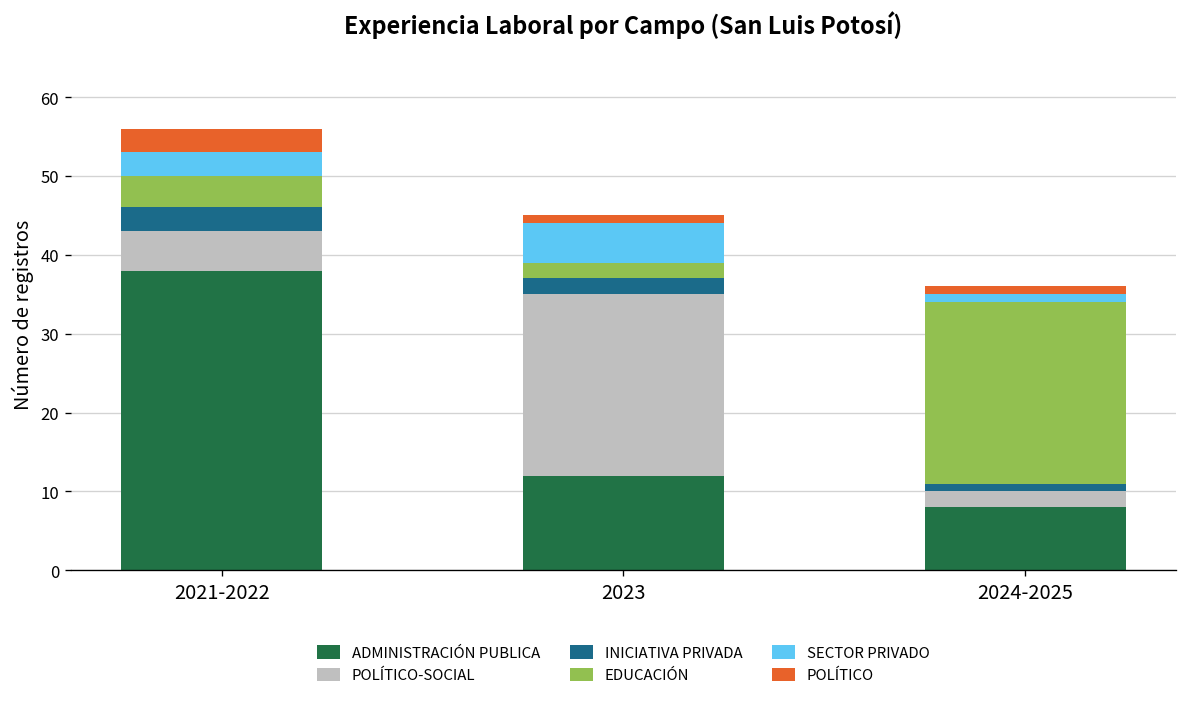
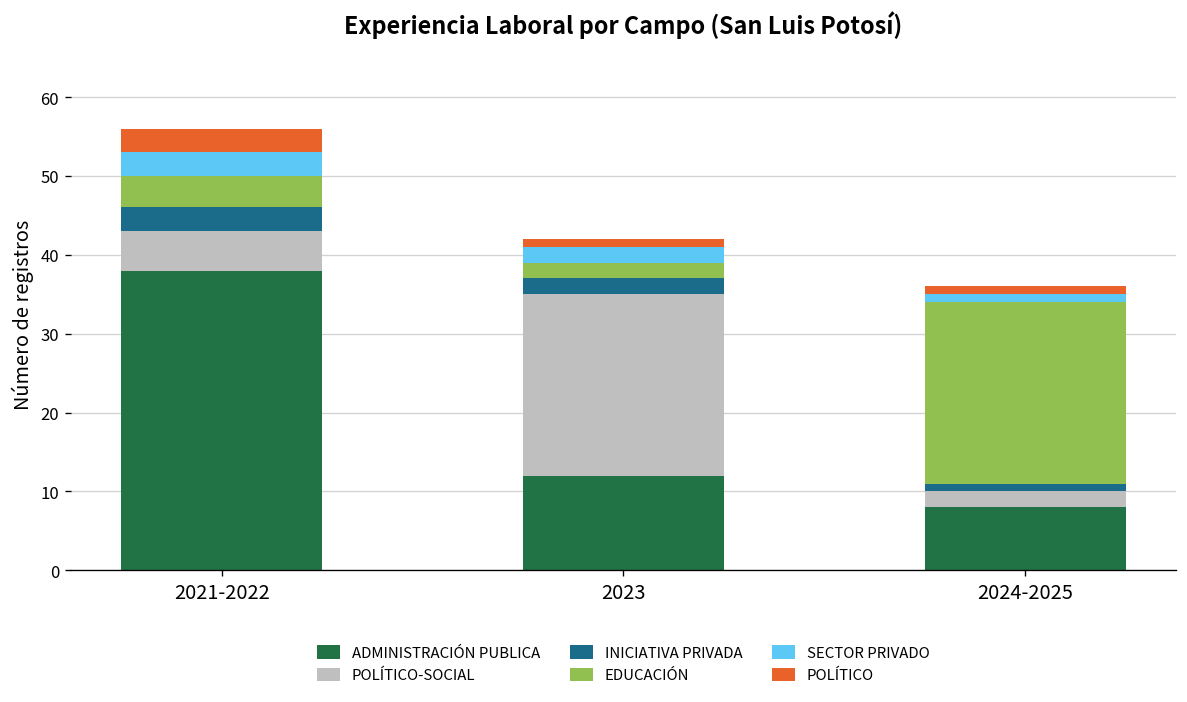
  {
    "ADMINISTRACIÓN PUBLICA": {
      "2021-2022": 38,
      "2023": 12,
      "2024-2025": 8
    },
    "POLÍTICO-SOCIAL": {
      "2021-2022": 5,
      "2023": 23,
      "2024-2025": 2
    },
    "INICIATIVA PRIVADA": {
      "2021-2022": 3,
      "2023": 2,
      "2024-2025": 1
    },
    "EDUCACIÓN": {
      "2021-2022": 4,
      "2023": 2,
      "2024-2025": 23
    },
    "SECTOR PRIVADO": {
      "2021-2022": 3,
-     "2023": 5,
+     "2023": 2,
      "2024-2025": 1
    },
    "POLÍTICO": {
      "2021-2022": 3,
      "2023": 1,
      "2024-2025": 1
    }
  }
